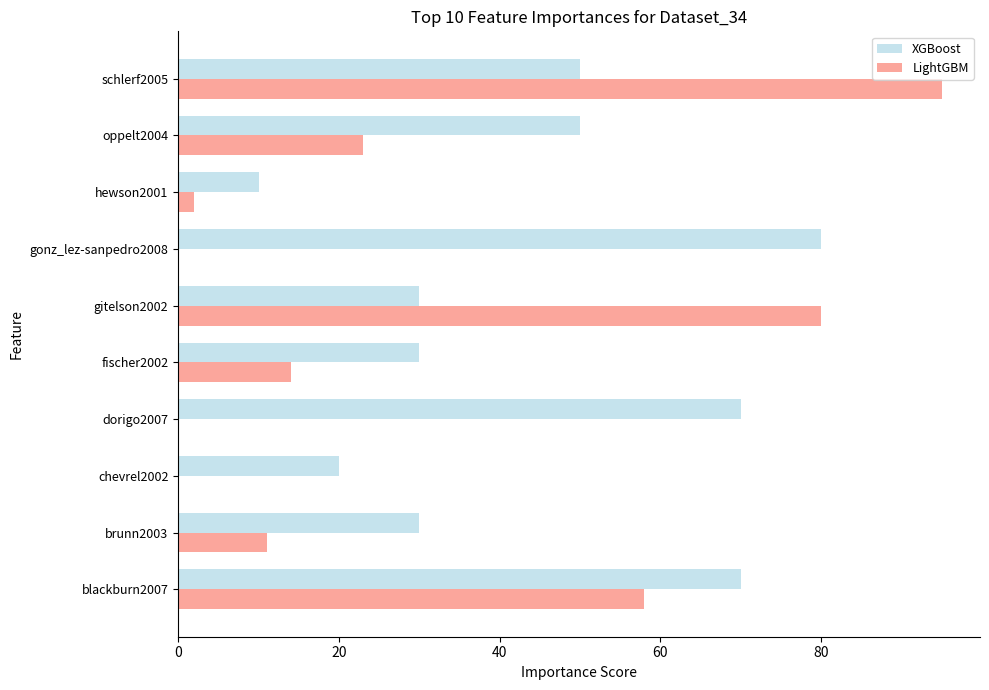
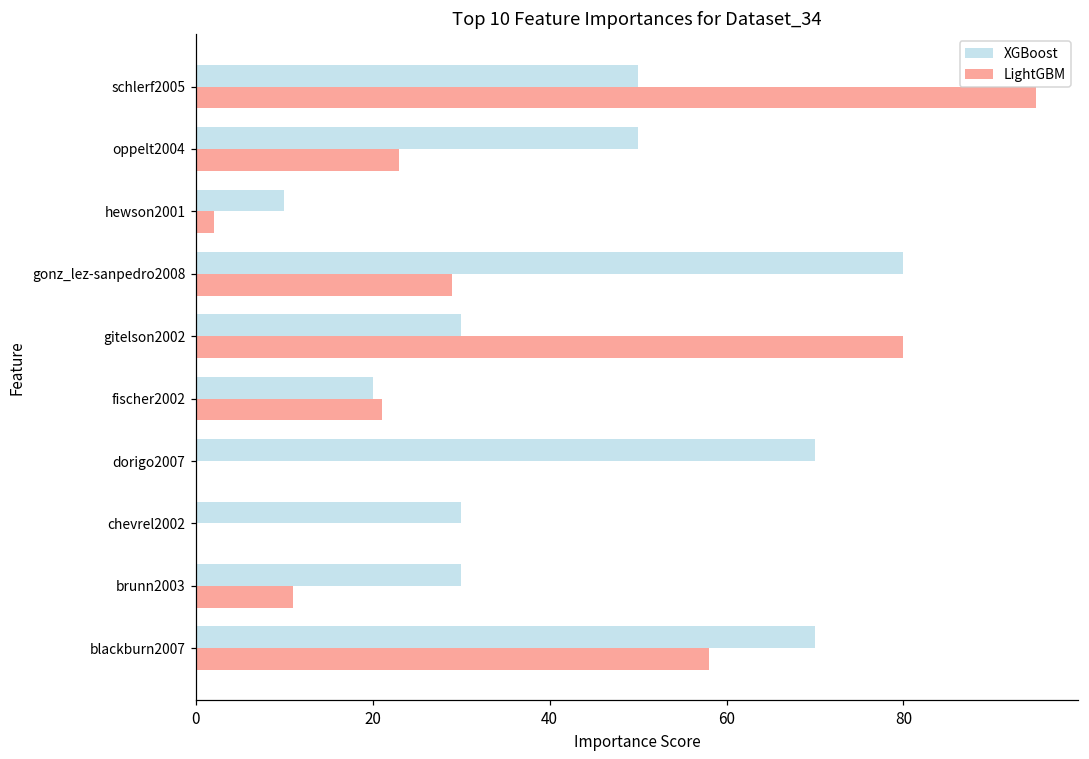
  {
    "XGBoost": {
      "schlerf2005": 50,
      "oppelt2004": 50,
      "hewson2001": 10,
      "gonz_lez-sanpedro2008": 80,
      "gitelson2002": 30,
-     "fischer2002": 30,
+     "fischer2002": 20,
      "dorigo2007": 70,
-     "chevrel2002": 20,
+     "chevrel2002": 30,
      "brunn2003": 30,
      "blackburn2007": 70
    },
    "LightGBM": {
      "schlerf2005": 95,
      "oppelt2004": 23,
      "hewson2001": 2,
-     "gonz_lez-sanpedro2008": 0,
+     "gonz_lez-sanpedro2008": 29,
      "gitelson2002": 80,
-     "fischer2002": 14,
+     "fischer2002": 21,
      "dorigo2007": 0,
      "chevrel2002": 0,
      "brunn2003": 11,
      "blackburn2007": 58
    }
  }
